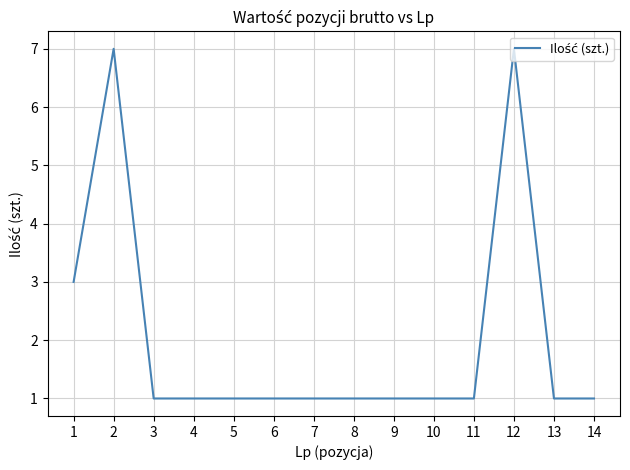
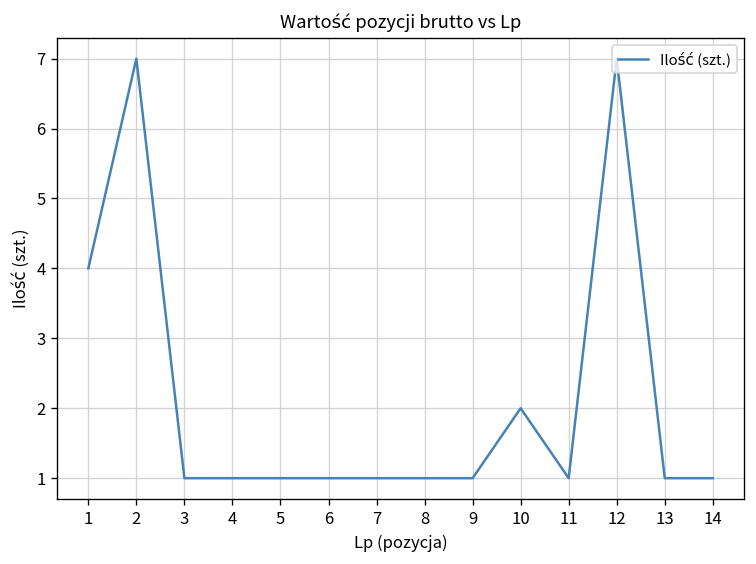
  {
-   "1": 3,
+   "1": 4,
    "2": 7,
    "3": 1,
    "4": 1,
    "5": 1,
    "6": 1,
    "7": 1,
    "8": 1,
    "9": 1,
-   "10": 1,
+   "10": 2,
    "11": 1,
    "13": 1,
    "14": 1
  }
